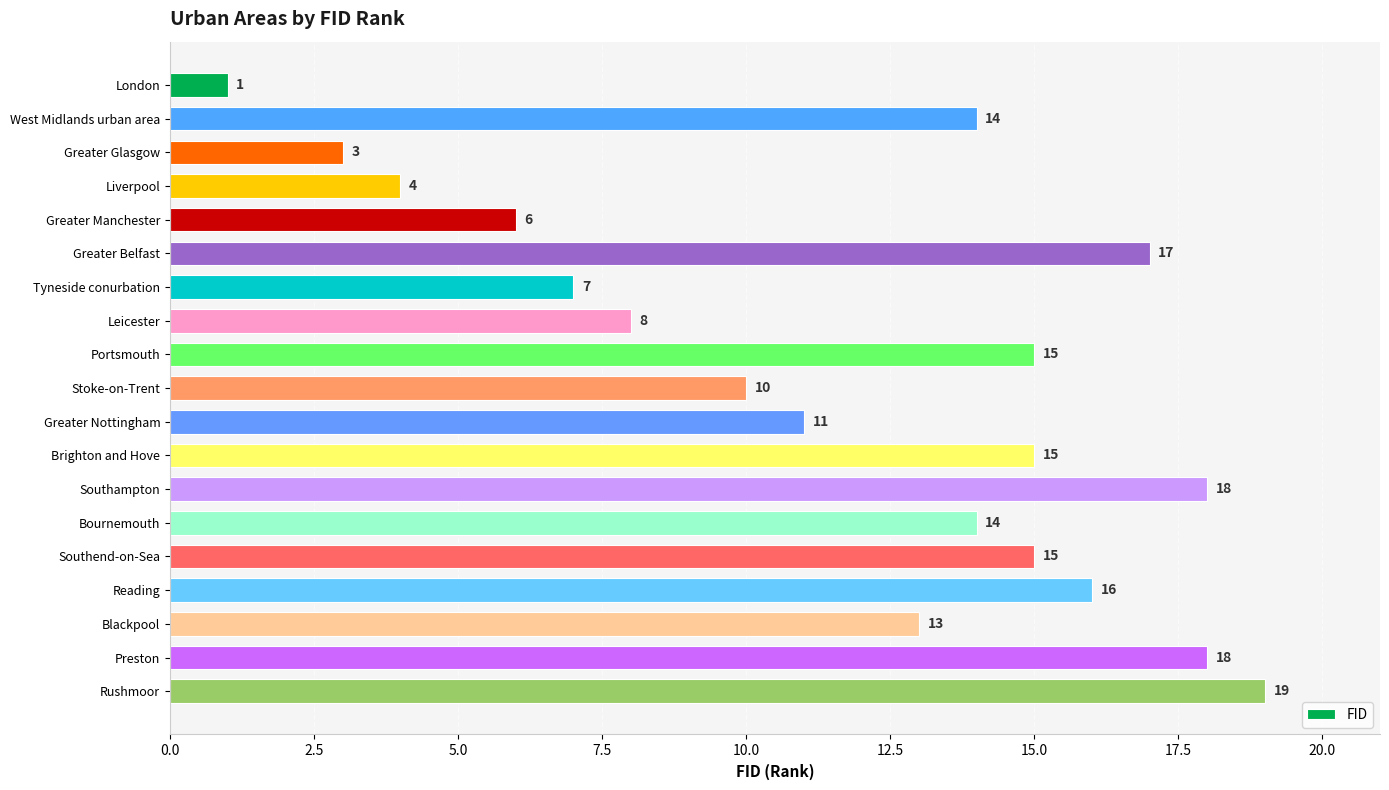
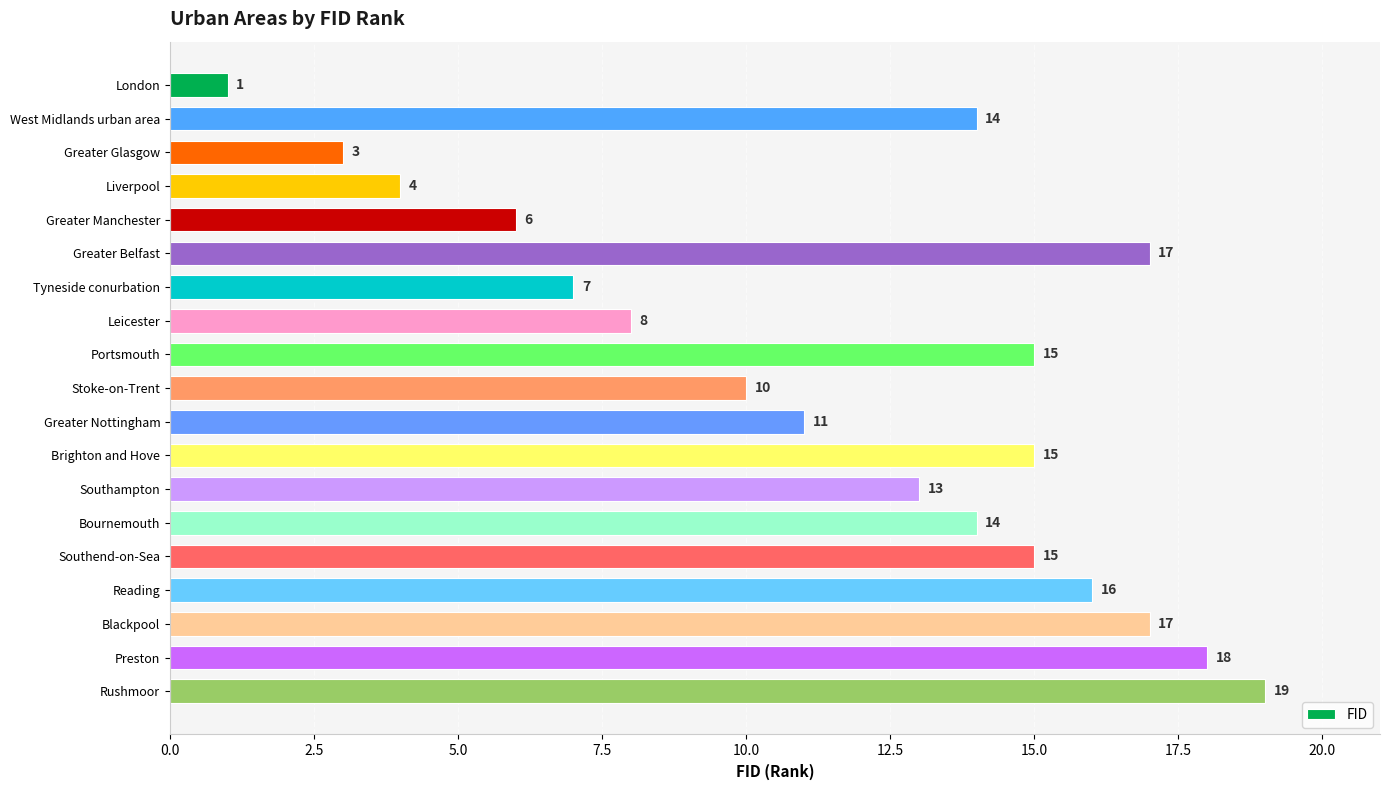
  {
    "London": 1,
    "West Midlands urban area": 14,
    "Greater Glasgow": 3,
    "Liverpool": 4,
    "Greater Manchester": 6,
    "Greater Belfast": 17,
    "Tyneside conurbation": 7,
    "Leicester": 8,
    "Portsmouth": 15,
    "Stoke-on-Trent": 10,
    "Greater Nottingham": 11,
    "Brighton and Hove": 15,
-   "Southampton": 18,
+   "Southampton": 13,
    "Bournemouth": 14,
    "Southend-on-Sea": 15,
    "Reading": 16,
-   "Blackpool": 13,
+   "Blackpool": 17,
    "Preston": 18,
    "Rushmoor": 19
  }
